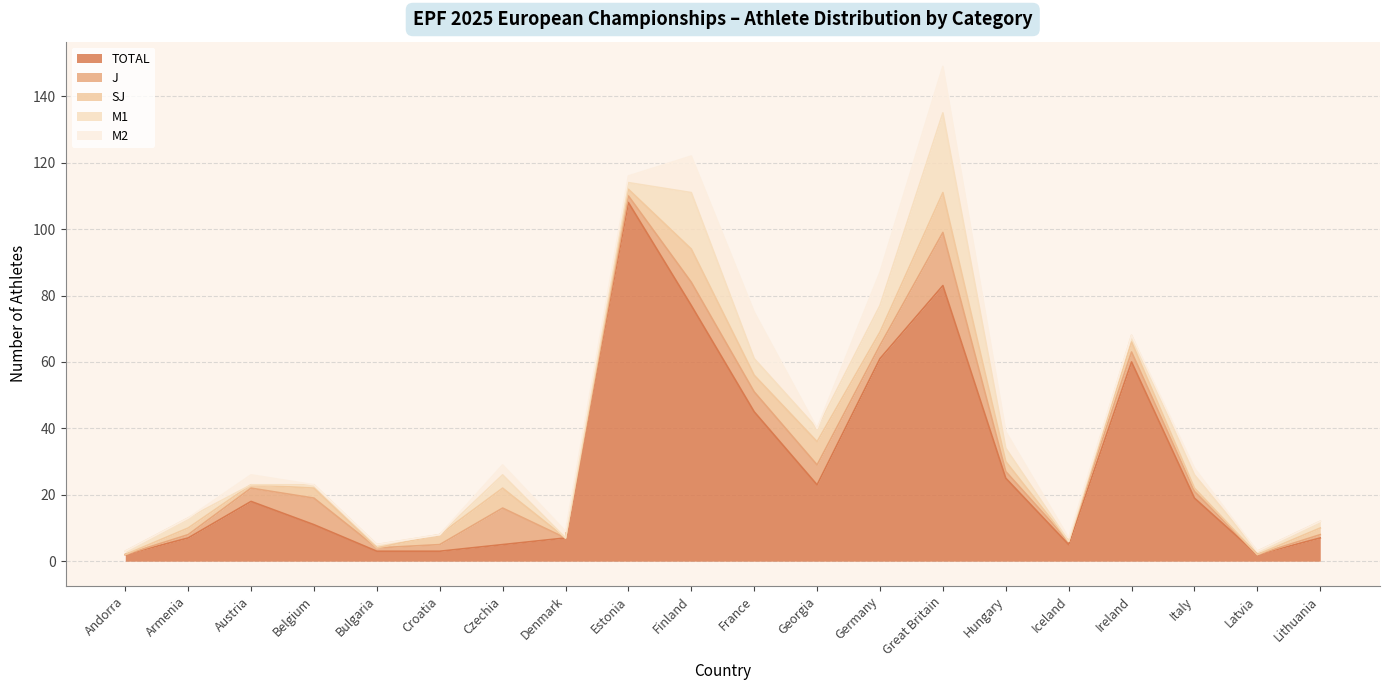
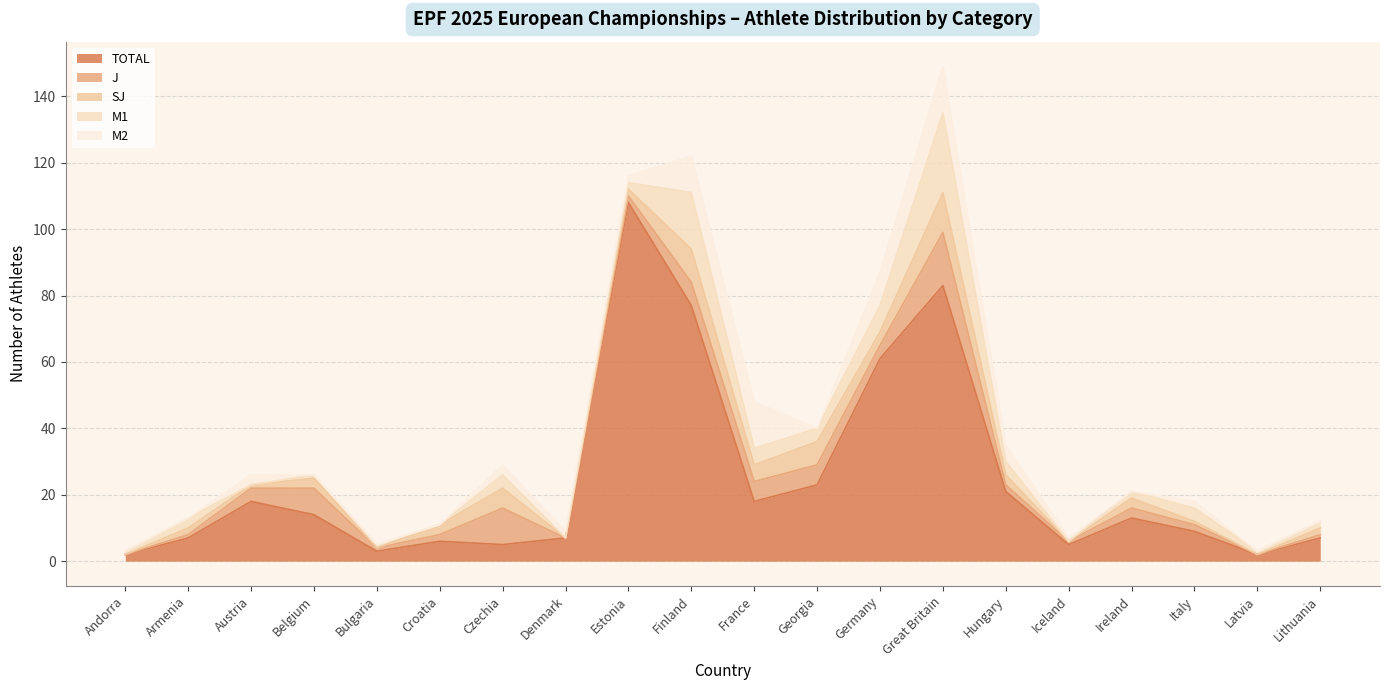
  {
    "TOTAL": {
      "Armenia": 7,
      "Austria": 18,
-     "Belgium": 11,
+     "Belgium": 14,
      "Bulgaria": 3,
-     "Croatia": 3,
+     "Croatia": 6,
      "Czechia": 5,
      "Estonia": 108,
      "Finland": 77,
-     "France": 45,
+     "France": 18,
      "Georgia": 23,
      "Germany": 61,
      "Great Britain": 83,
-     "Hungary": 25,
+     "Hungary": 21,
      "Iceland": 5,
-     "Ireland": 60,
-     "Italy": 19,
+     "Ireland": 13,
+     "Italy": 9,
      "Lithuania": 7
    }
  }
